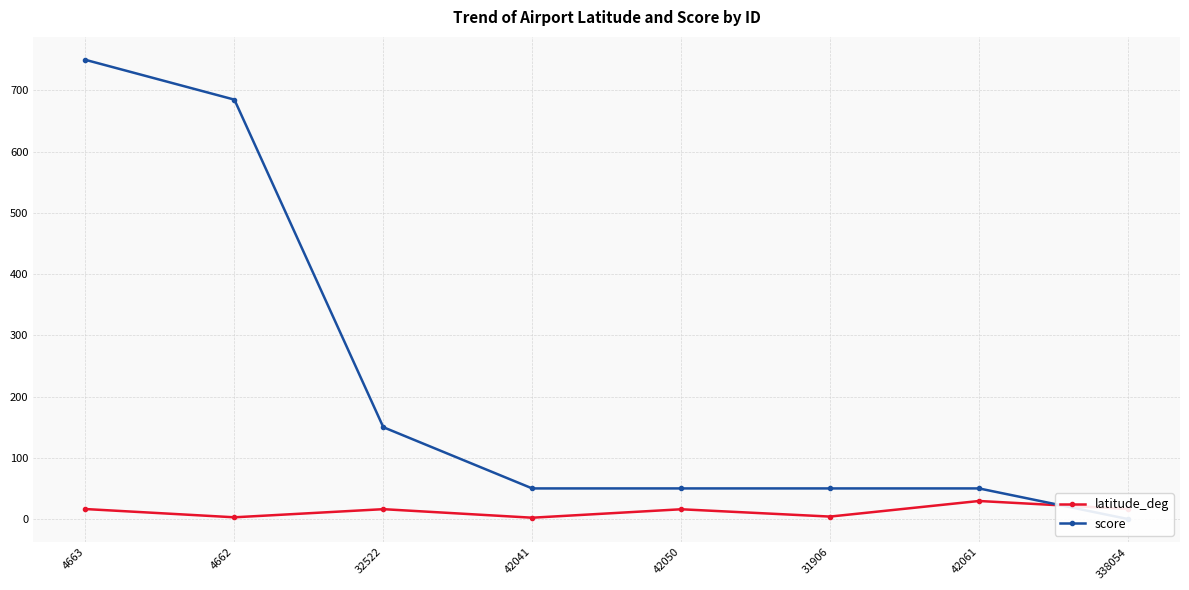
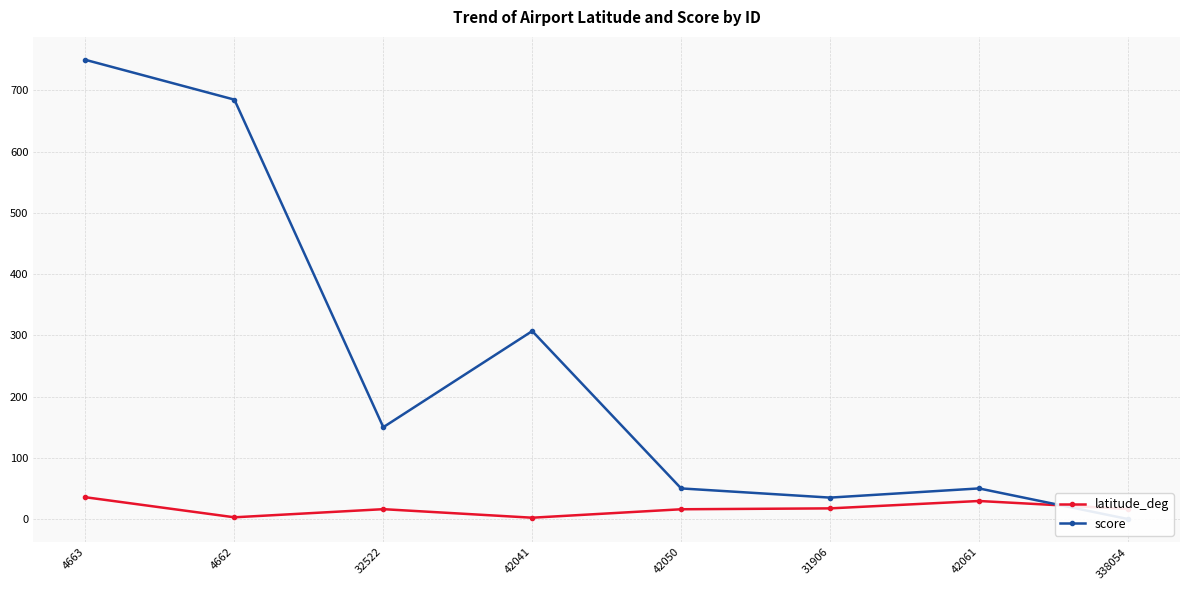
  {
    "latitude_deg": {
-     "4663": 20,
+     "4663": 40,
      "4662": 0,
      "32522": 20,
      "42041": 0,
      "42050": 20,
-     "31906": 0,
+     "31906": 20,
      "42061": 30
    },
    "score": {
      "4663": 750,
      "4662": 690,
      "32522": 150,
-     "42041": 50,
+     "42041": 310,
      "42050": 50,
-     "31906": 50,
+     "31906": 40,
      "42061": 50
    }
  }
